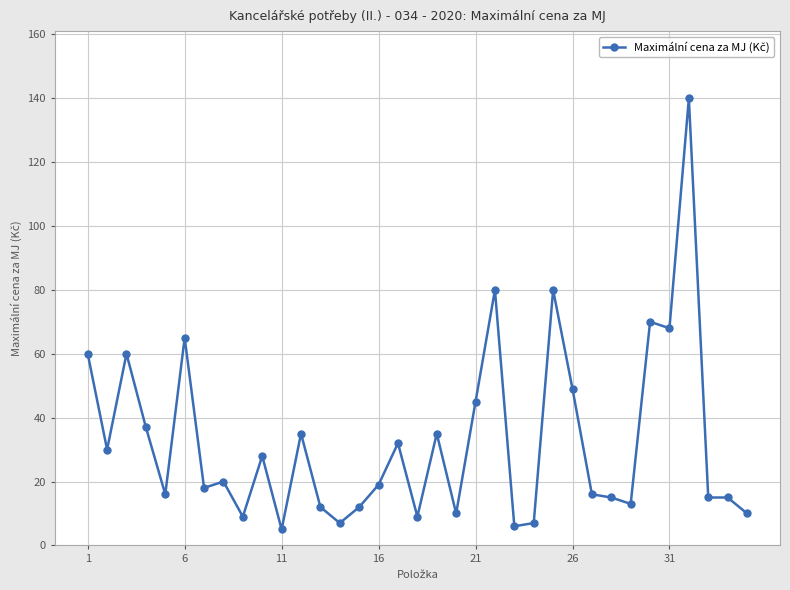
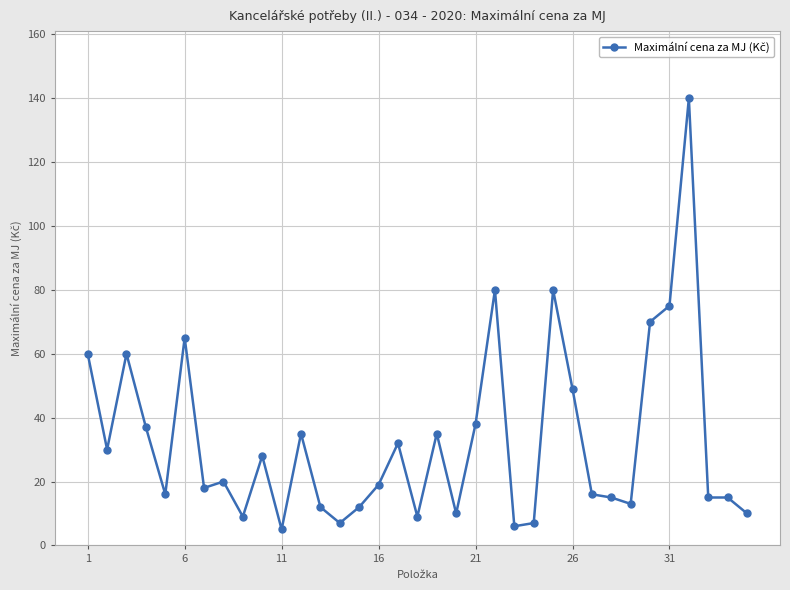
  {
    "1": 60,
    "6": 65,
    "11": 5,
    "16": 19,
-   "21": 45,
+   "21": 38,
    "26": 49,
-   "31": 68
+   "31": 75
  }
